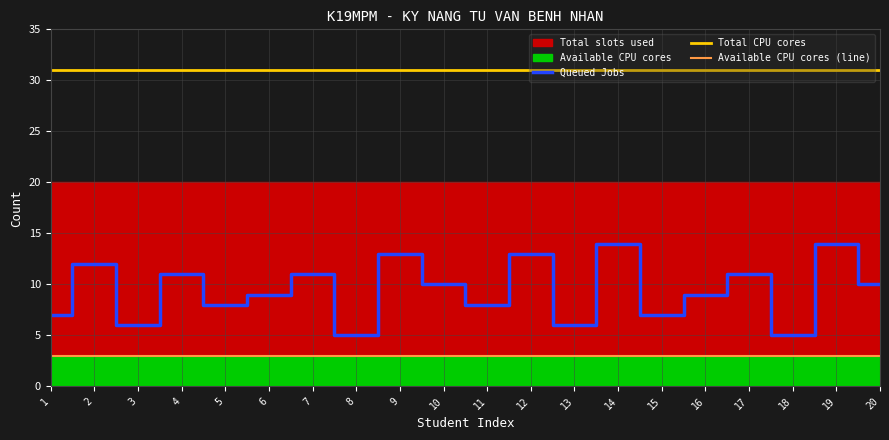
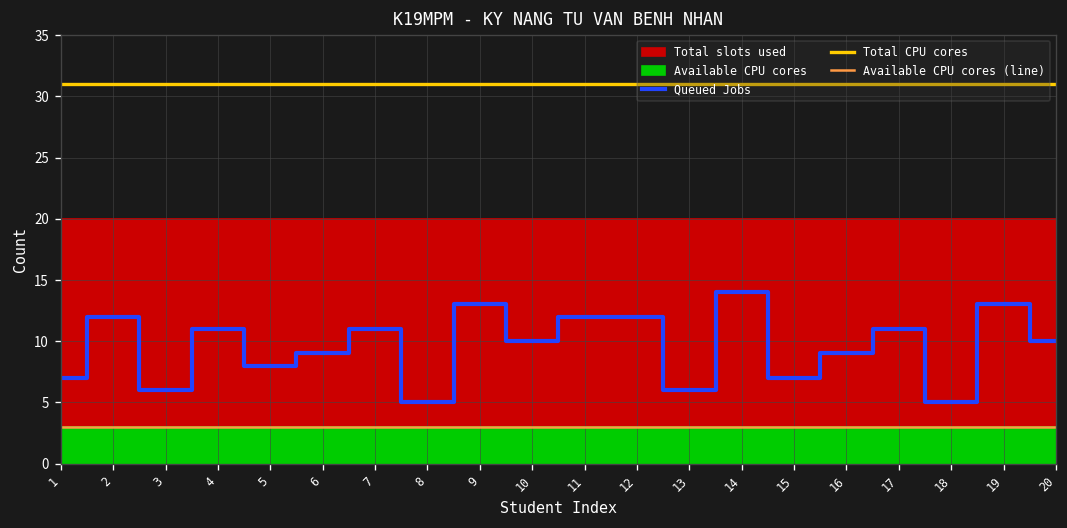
  {
    "Queued Jobs": {
      "1": 7,
      "2": 12,
      "3": 6,
      "4": 11,
      "5": 8,
      "6": 9,
      "7": 11,
      "8": 5,
      "9": 13,
      "10": 10,
-     "11": 8,
-     "12": 13,
+     "11": 12,
+     "12": 12,
      "13": 6,
      "14": 14,
      "15": 7,
      "16": 9,
      "17": 11,
      "18": 5,
-     "19": 14,
+     "19": 13,
      "20": 10
    }
  }
